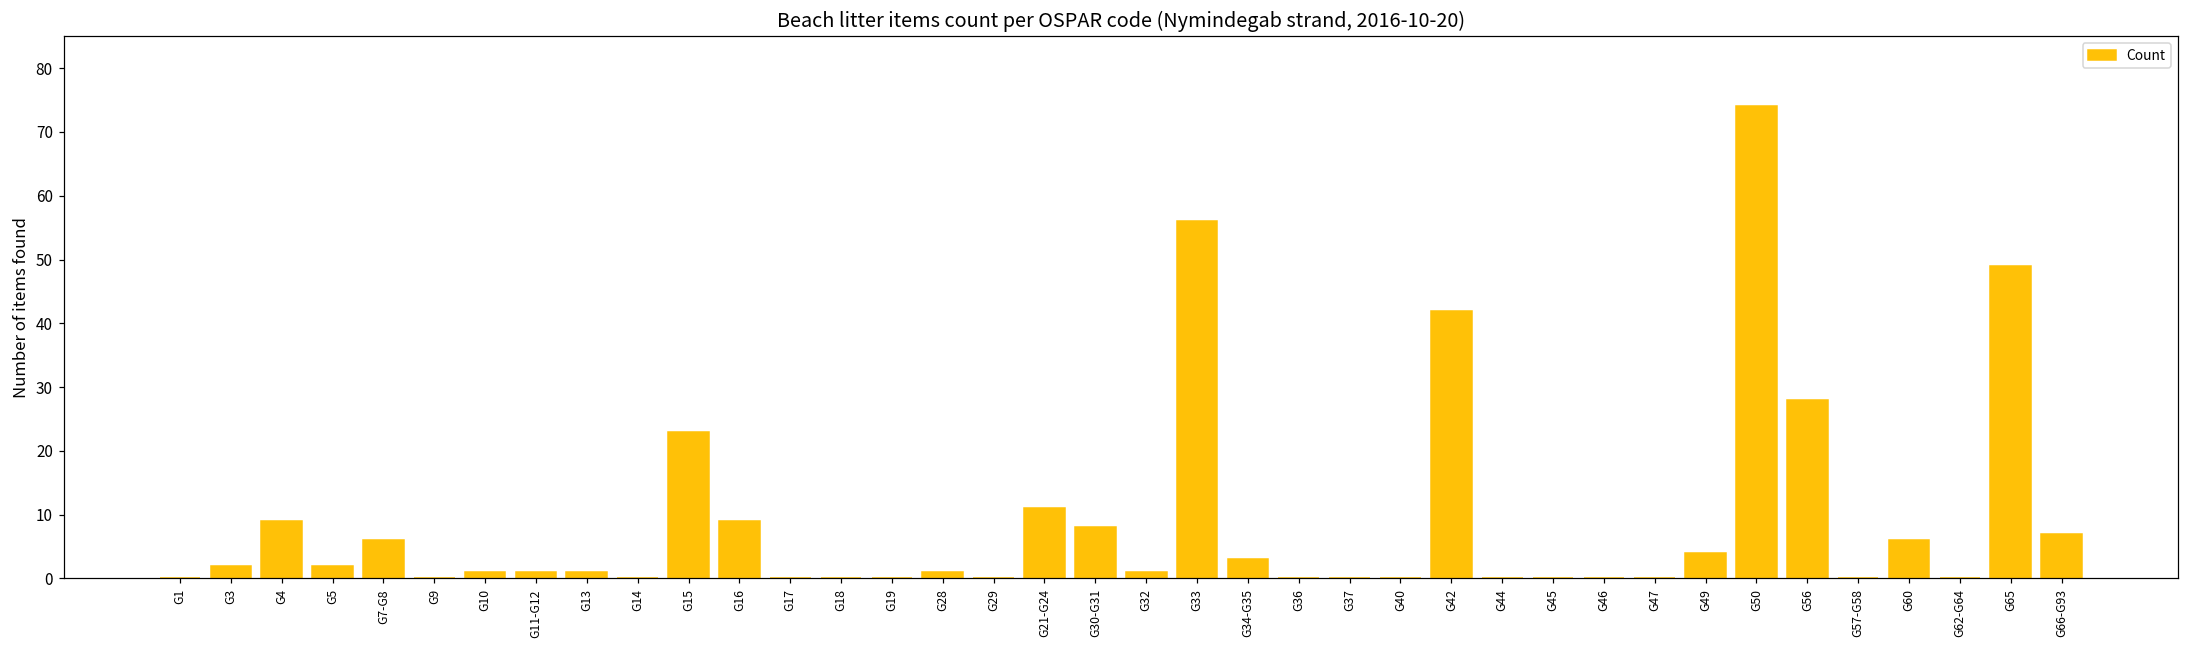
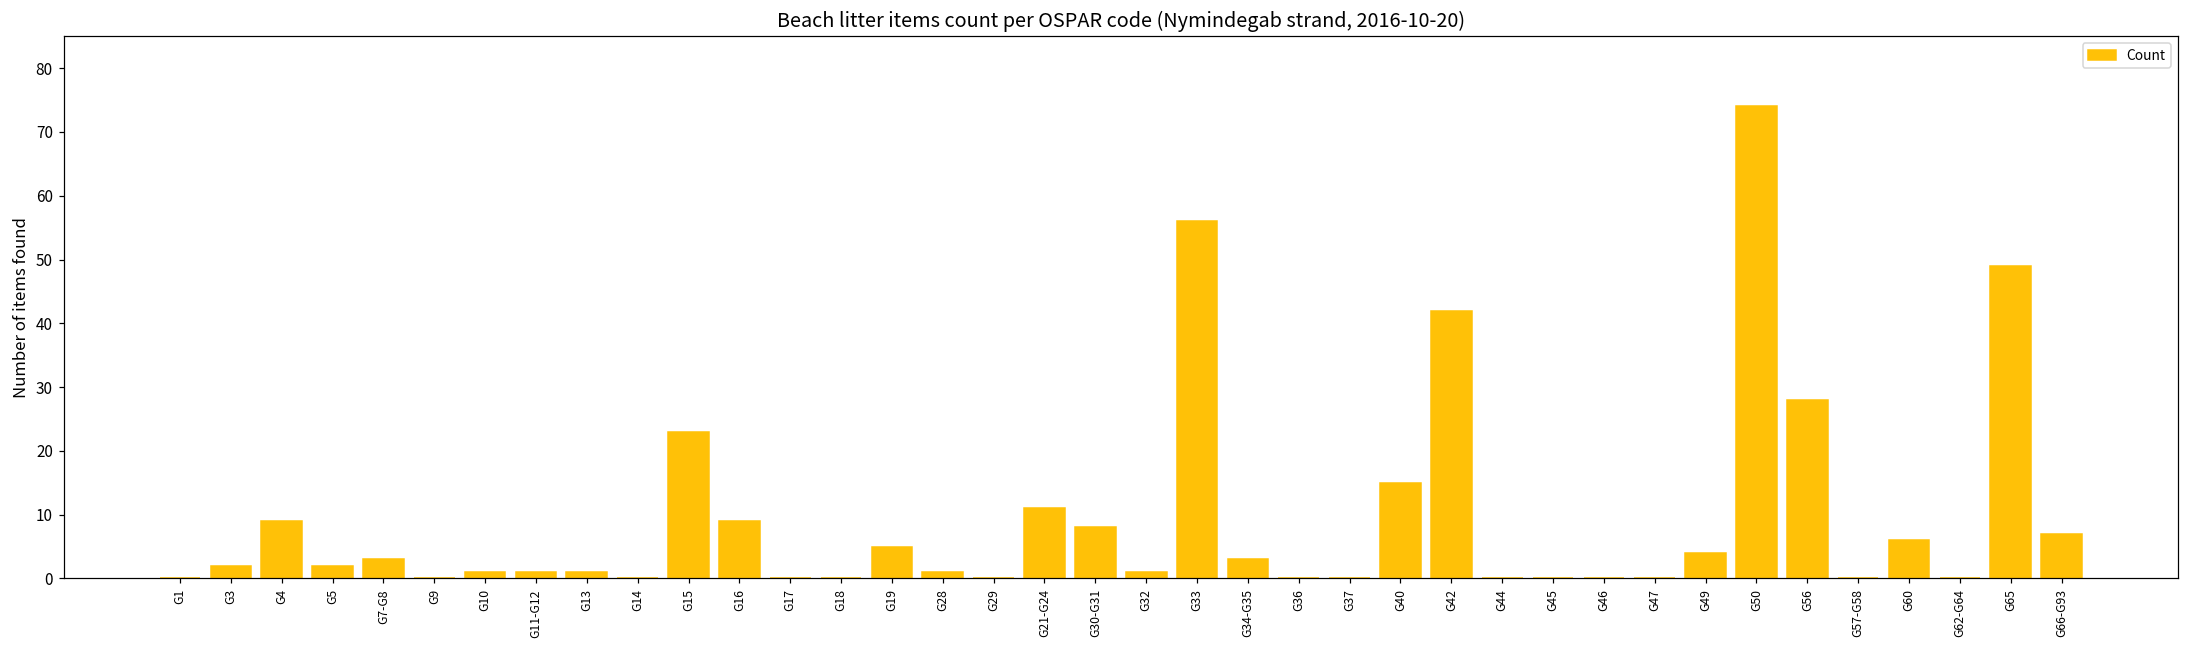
  {
    "G1": 0,
    "G3": 2,
    "G4": 9,
    "G5": 2,
-   "G7-G8": 6,
+   "G7-G8": 3,
    "G9": 0,
    "G10": 1,
    "G11-G12": 1,
    "G13": 1,
    "G14": 0,
    "G15": 23,
    "G16": 9,
    "G17": 0,
    "G18": 0,
-   "G19": 0,
+   "G19": 5,
    "G28": 1,
    "G29": 0,
    "G21-G24": 11,
    "G30-G31": 8,
    "G32": 1,
    "G33": 56,
    "G34-G35": 3,
    "G36": 0,
    "G37": 0,
-   "G40": 0,
+   "G40": 15,
    "G42": 42,
    "G44": 0,
    "G45": 0,
    "G46": 0,
    "G47": 0,
    "G49": 4,
    "G50": 74,
    "G56": 28,
    "G57-G58": 0,
    "G60": 6,
    "G62-G64": 0,
    "G65": 49,
    "G66-G93": 7
  }
